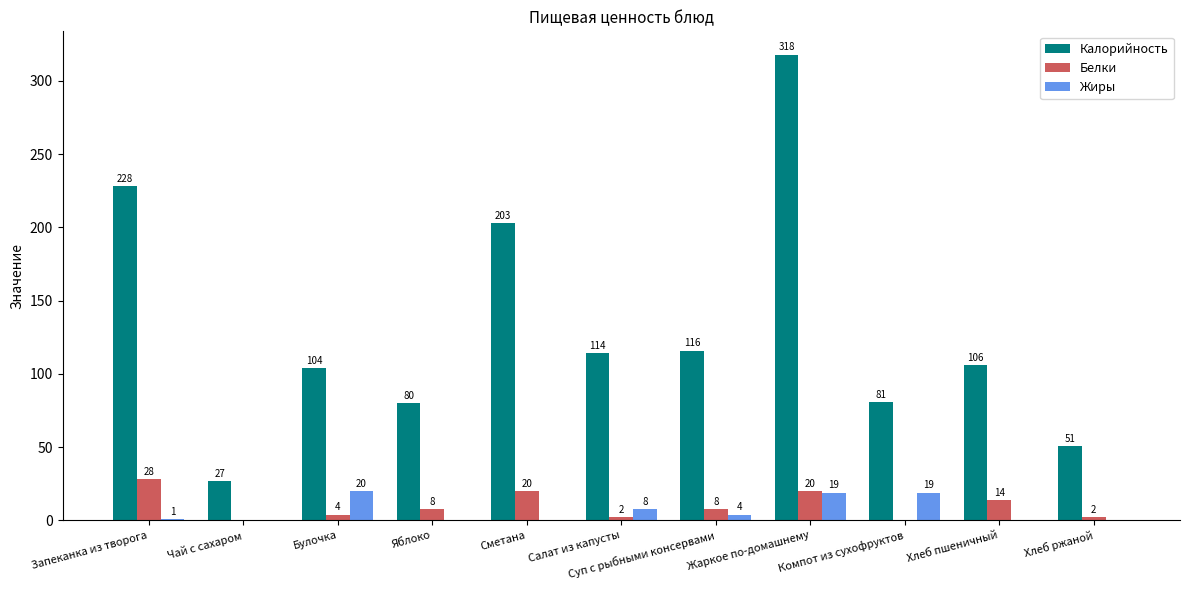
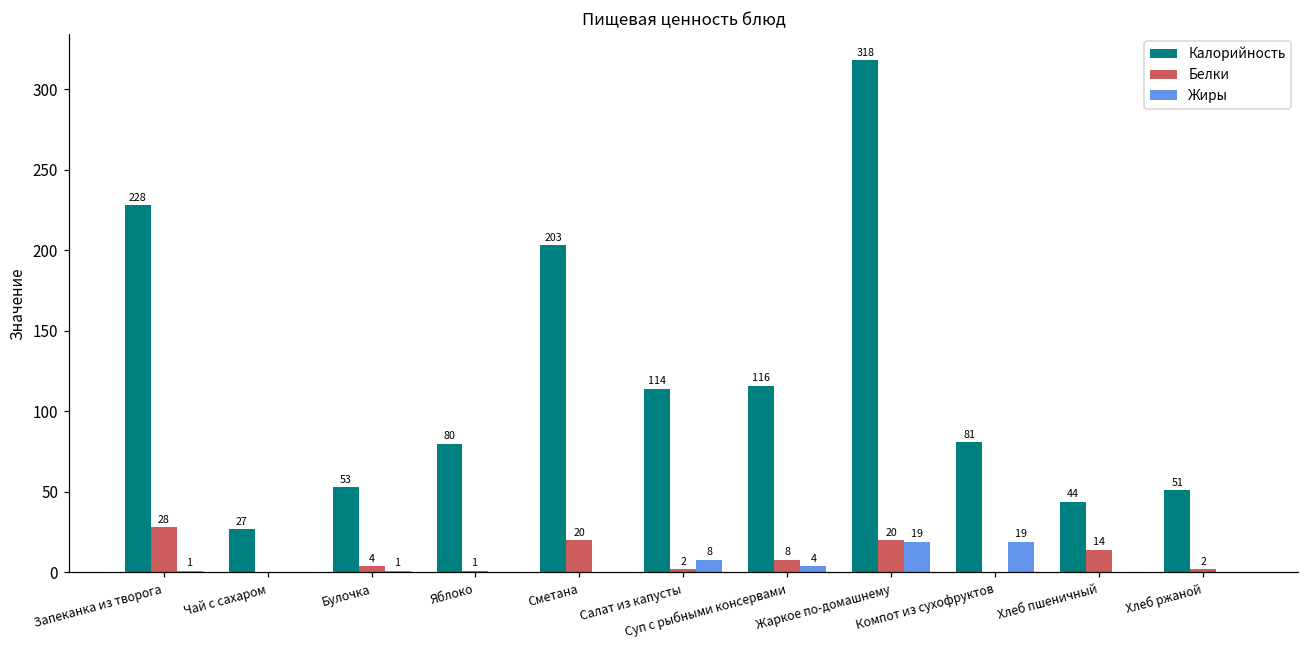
  {
    "Калорийность": {
      "Запеканка из творога": 228,
      "Чай с сахаром": 27,
-     "Булочка": 104,
+     "Булочка": 53,
      "Яблоко": 80,
      "Сметана": 203,
      "Салат из капусты": 114,
      "Суп с рыбными консервами": 116,
      "Жаркое по-домашнему": 318,
      "Компот из сухофруктов": 81,
-     "Хлеб пшеничный": 106,
+     "Хлеб пшеничный": 44,
      "Хлеб ржаной": 51
    },
    "Белки": {
      "Запеканка из творога": 28,
      "Булочка": 4,
-     "Яблоко": 8,
+     "Яблоко": 1,
      "Сметана": 20,
      "Салат из капусты": 2,
      "Суп с рыбными консервами": 8,
      "Жаркое по-домашнему": 20,
      "Хлеб пшеничный": 14,
      "Хлеб ржаной": 2
    },
    "Жиры": {
      "Запеканка из творога": 1,
-     "Булочка": 20,
+     "Булочка": 1,
      "Салат из капусты": 8,
      "Суп с рыбными консервами": 4,
      "Жаркое по-домашнему": 19,
      "Компот из сухофруктов": 19
    }
  }
